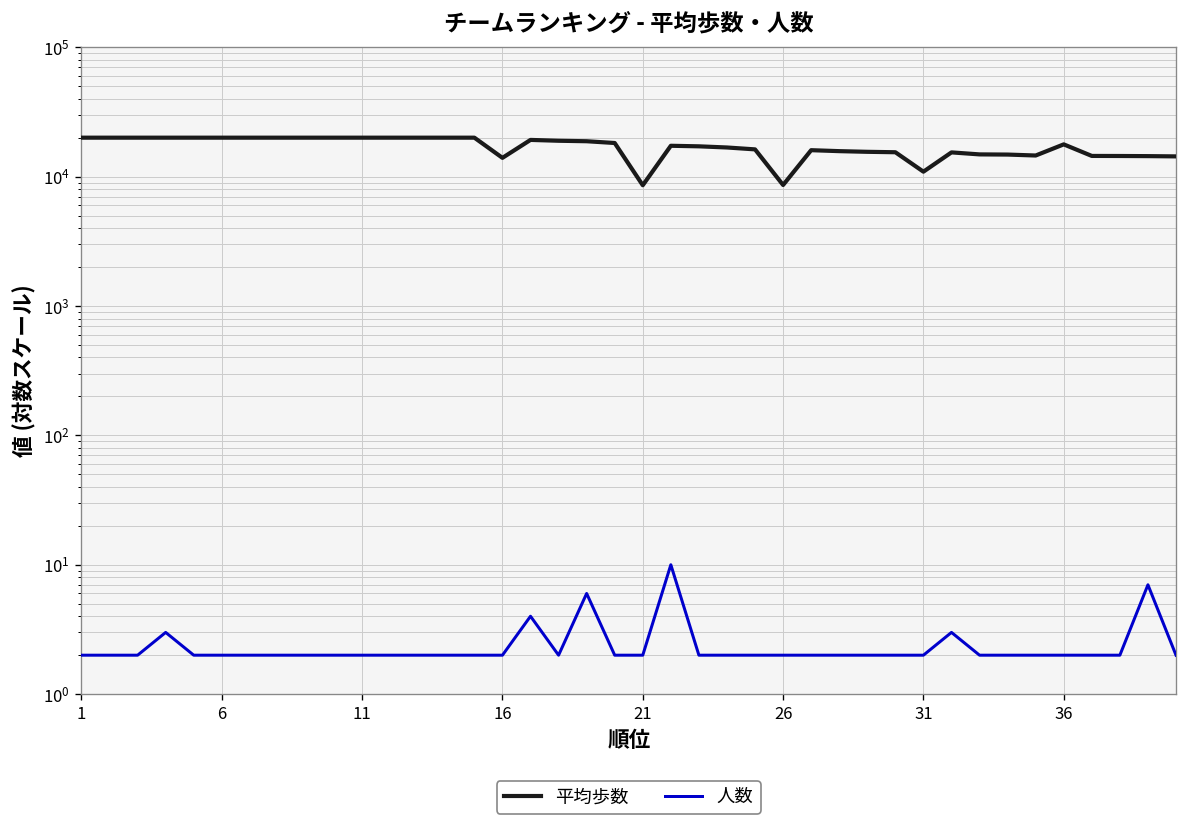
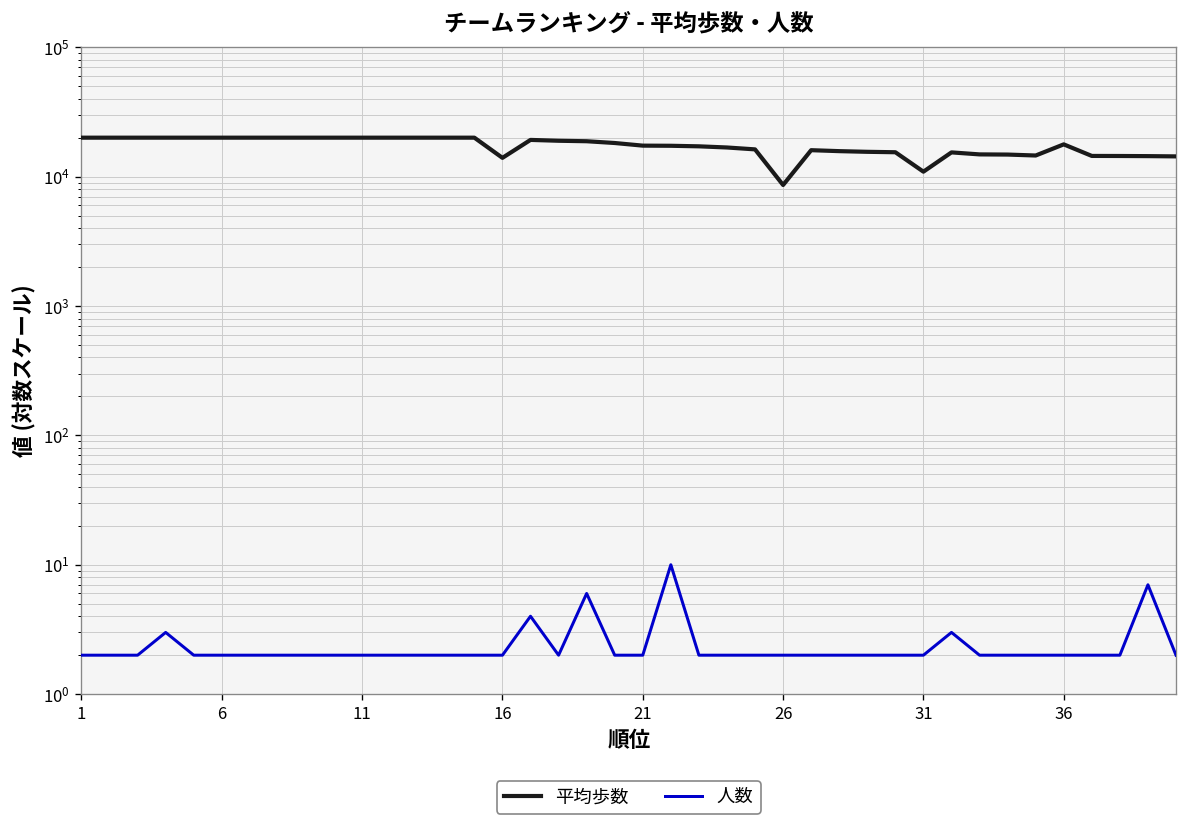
  {
    "平均歩数": {
      "1": 20000,
      "6": 20000,
      "11": 20000,
      "16": 14000,
-     "21": 9000,
+     "21": 17000,
      "26": 9000,
      "31": 11000,
      "36": 18000
    },
    "人数": {
      "1": 2,
      "6": 2,
      "11": 2,
      "16": 2,
      "21": 2,
      "26": 2,
      "31": 2,
      "36": 2
    }
  }
